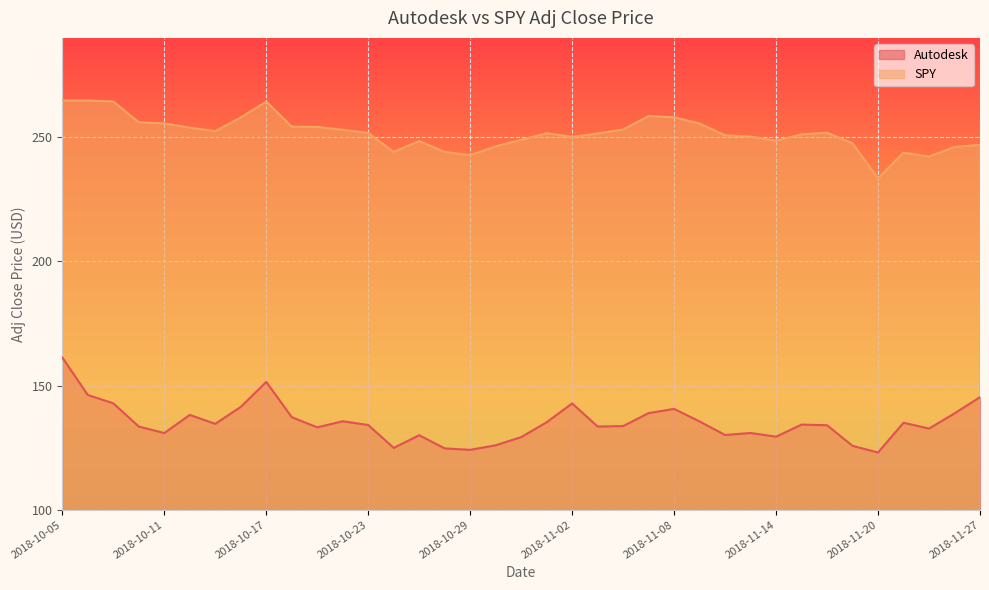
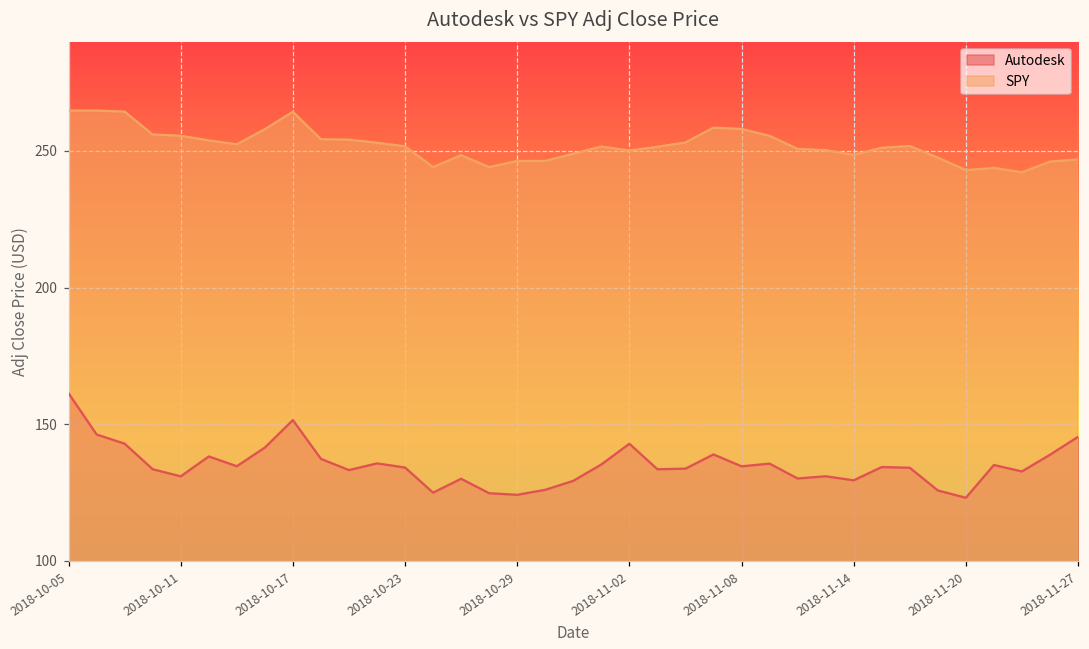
  {
    "Autodesk": {
      "2018-10-05": 161,
      "2018-10-11": 131,
      "2018-10-17": 151,
      "2018-10-23": 134,
      "2018-10-29": 124,
      "2018-11-02": 143,
-     "2018-11-08": 141,
+     "2018-11-08": 135,
      "2018-11-14": 129,
      "2018-11-20": 123,
      "2018-11-27": 145
    },
    "SPY": {
      "2018-10-05": 265,
      "2018-10-11": 256,
      "2018-10-17": 264,
      "2018-10-23": 252,
-     "2018-10-29": 243,
+     "2018-10-29": 246,
      "2018-11-02": 250,
      "2018-11-08": 258,
      "2018-11-14": 249,
-     "2018-11-20": 233,
+     "2018-11-20": 243,
      "2018-11-27": 247
    }
  }
